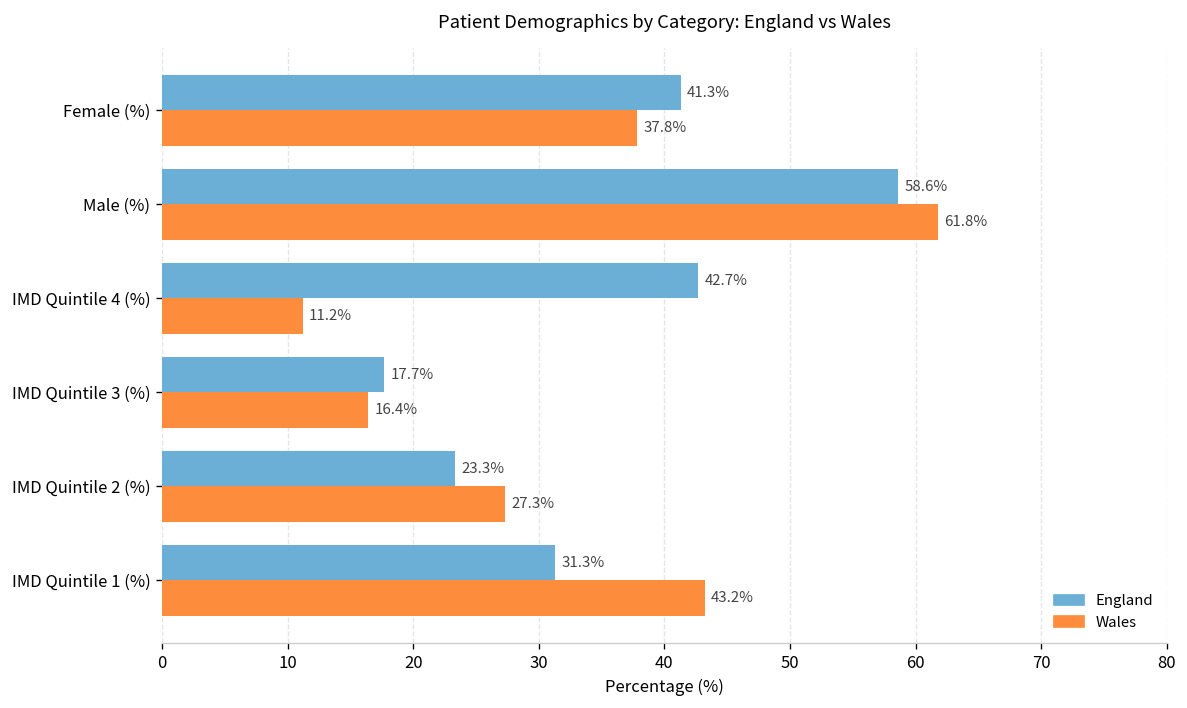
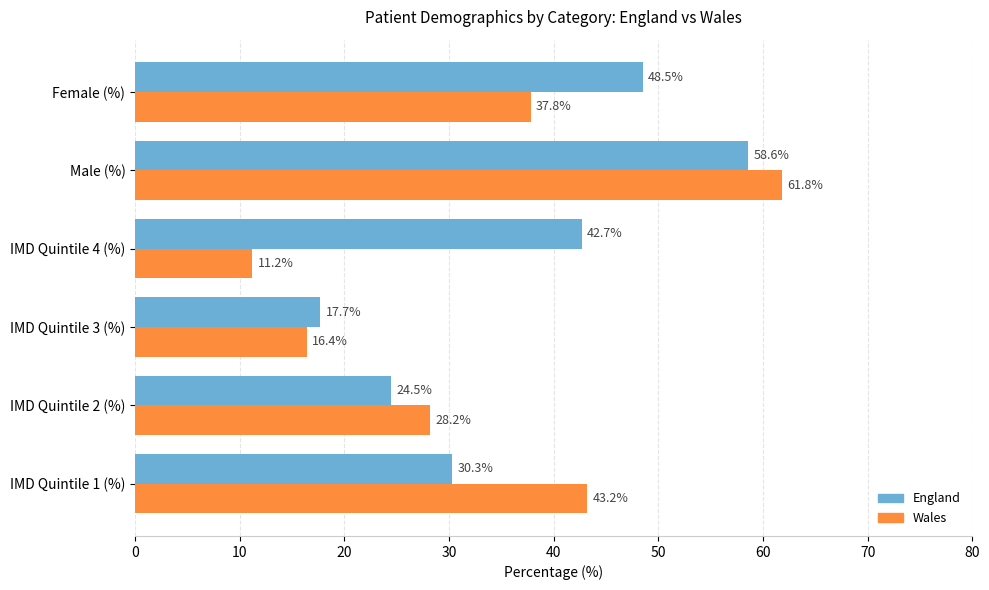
  {
    "England": {
-     "Female (%)": "41.3%",
+     "Female (%)": "48.5%",
      "Male (%)": "58.6%",
      "IMD Quintile 4 (%)": "42.7%",
      "IMD Quintile 3 (%)": "17.7%",
-     "IMD Quintile 2 (%)": "23.3%",
-     "IMD Quintile 1 (%)": "31.3%"
+     "IMD Quintile 2 (%)": "24.5%",
+     "IMD Quintile 1 (%)": "30.3%"
    },
    "Wales": {
      "Female (%)": "37.8%",
      "Male (%)": "61.8%",
      "IMD Quintile 4 (%)": "11.2%",
      "IMD Quintile 3 (%)": "16.4%",
-     "IMD Quintile 2 (%)": "27.3%",
+     "IMD Quintile 2 (%)": "28.2%",
      "IMD Quintile 1 (%)": "43.2%"
    }
  }
